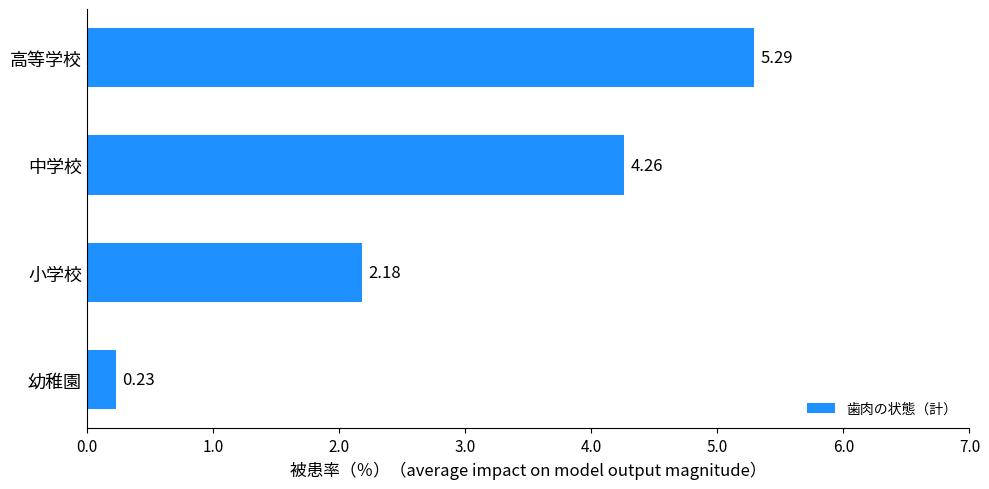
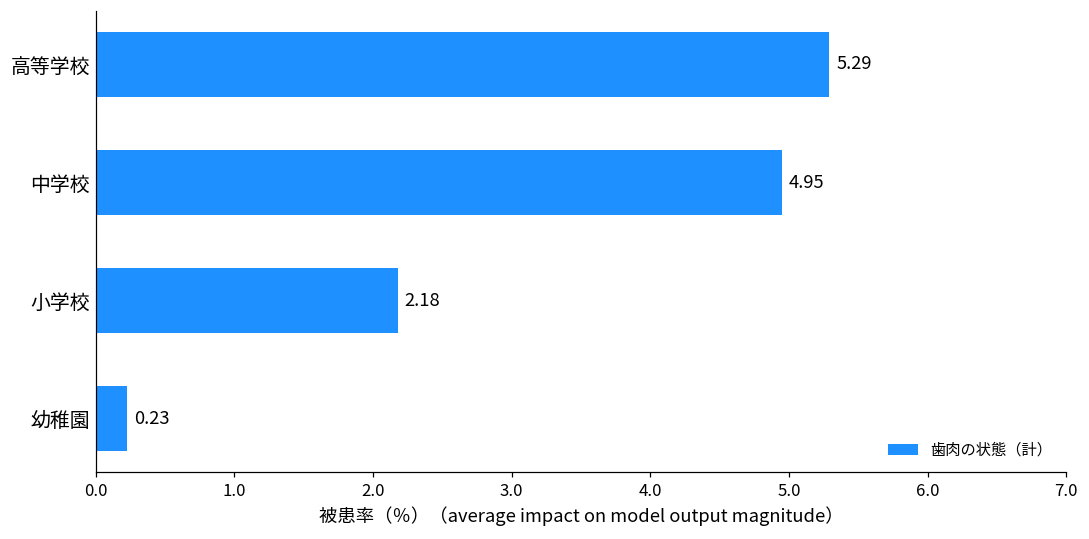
  {
    "高等学校": 5.29,
-   "中学校": 4.26,
+   "中学校": 4.95,
    "小学校": 2.18,
    "幼稚園": 0.23
  }
